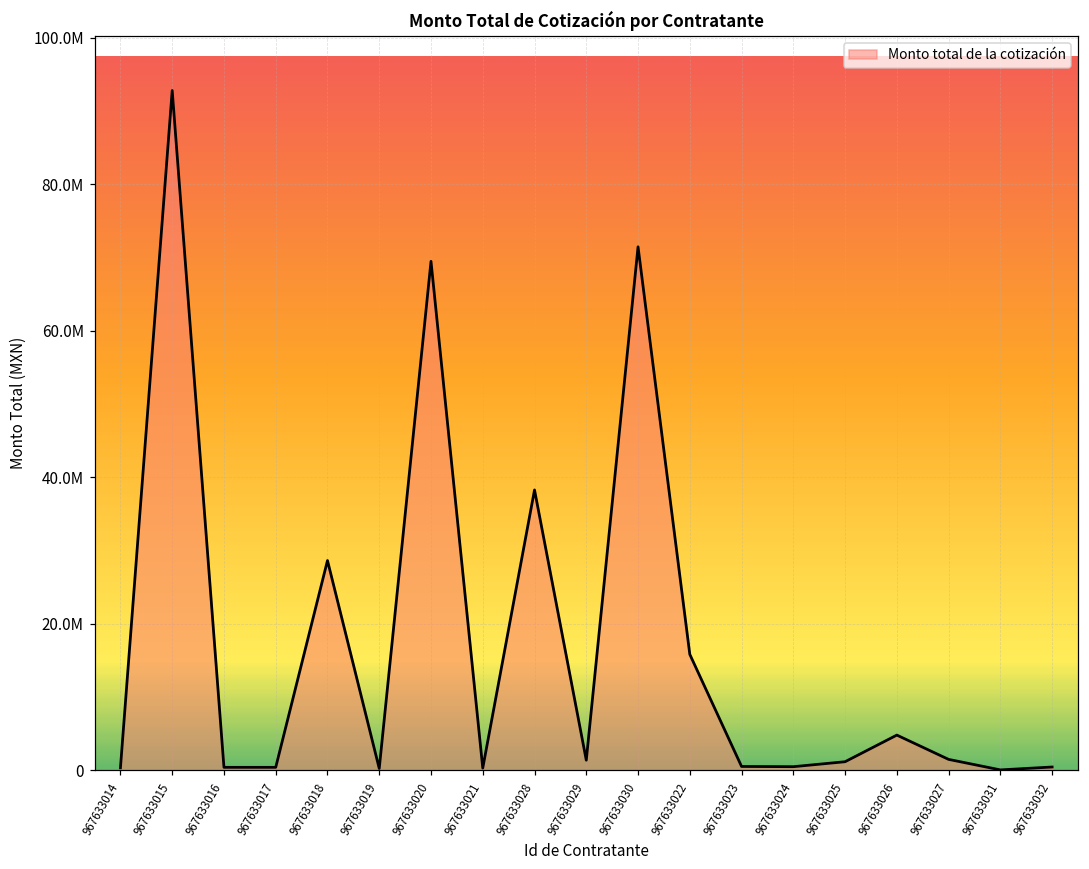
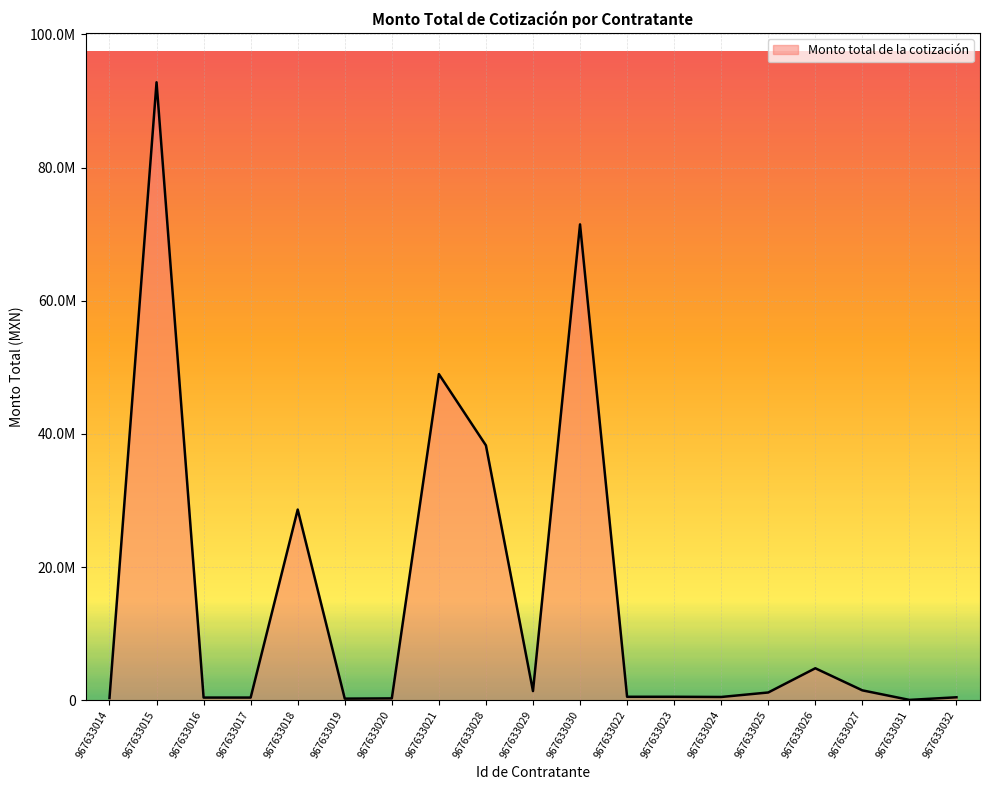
  {
    "967633014": 0,
    "967633015": 93000000,
    "967633016": 0,
    "967633017": 0,
    "967633018": 29000000,
    "967633019": 0,
-   "967633020": 69000000,
-   "967633021": 0,
+   "967633020": 0,
+   "967633021": 49000000,
    "967633028": 38000000,
    "967633029": 1000000,
    "967633030": 71000000,
-   "967633022": 16000000,
+   "967633022": 1000000,
    "967633023": 1000000,
    "967633024": 1000000,
    "967633025": 1000000,
    "967633026": 5000000,
    "967633027": 2000000,
    "967633031": 0,
    "967633032": 0
  }
